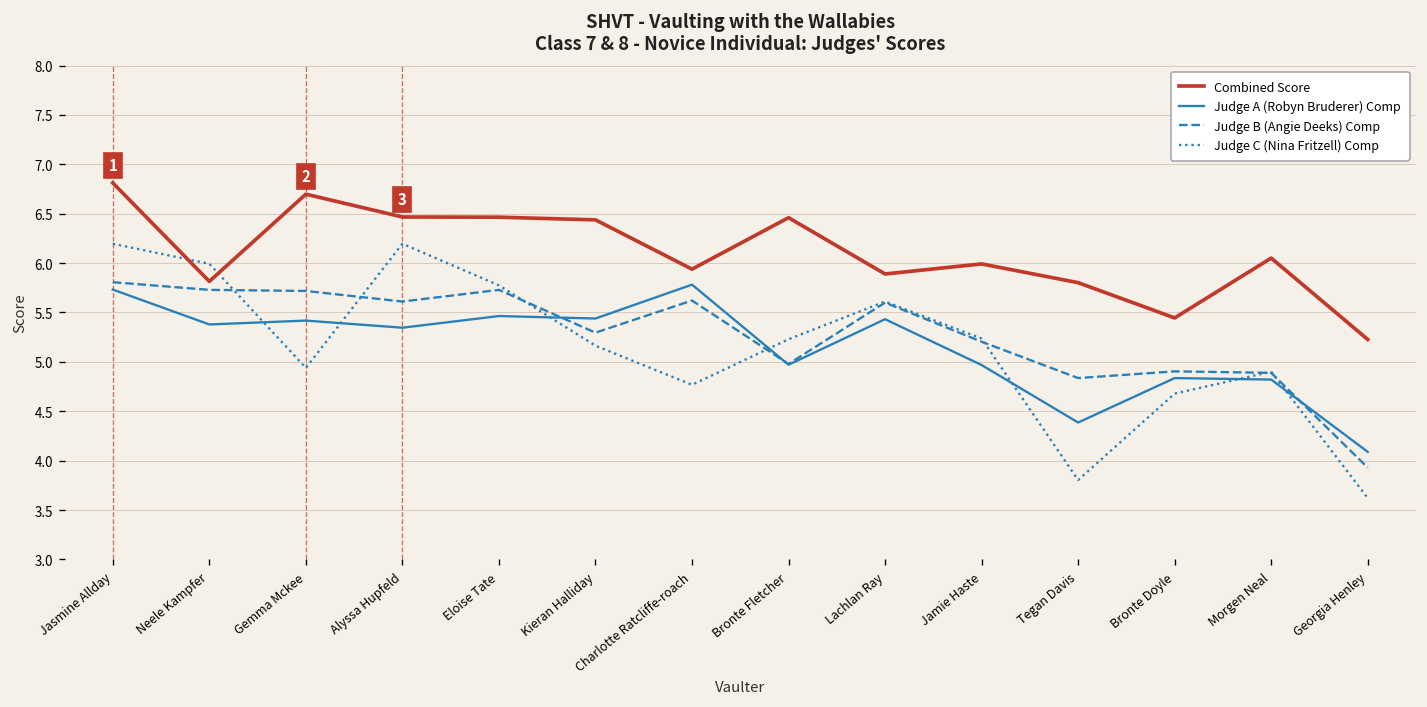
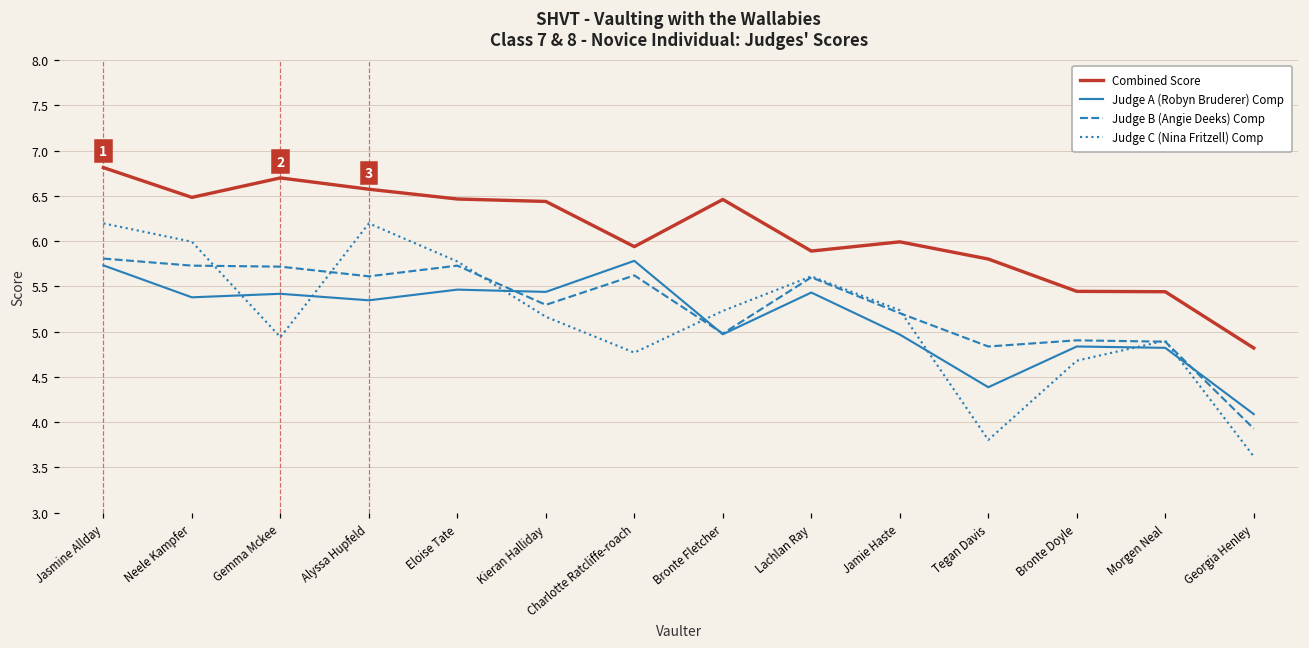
  {
    "Combined Score": {
-     "Neele Kampfer": 5.8,
-     "Alyssa Hupfeld": 6.5,
+     "Neele Kampfer": 6.5,
+     "Alyssa Hupfeld": 6.6,
      "Eloise Tate": 6.5,
      "Kieran Halliday": 6.4,
      "Charlotte Ratcliffe-roach": 5.9,
      "Bronte Fletcher": 6.5,
      "Lachlan Ray": 5.9,
      "Jamie Haste": 6.0,
      "Tegan Davis": 5.8,
      "Bronte Doyle": 5.4,
-     "Morgen Neal": 6.1,
-     "Georgia Henley": 5.2
+     "Morgen Neal": 5.4,
+     "Georgia Henley": 4.8
    }
  }
